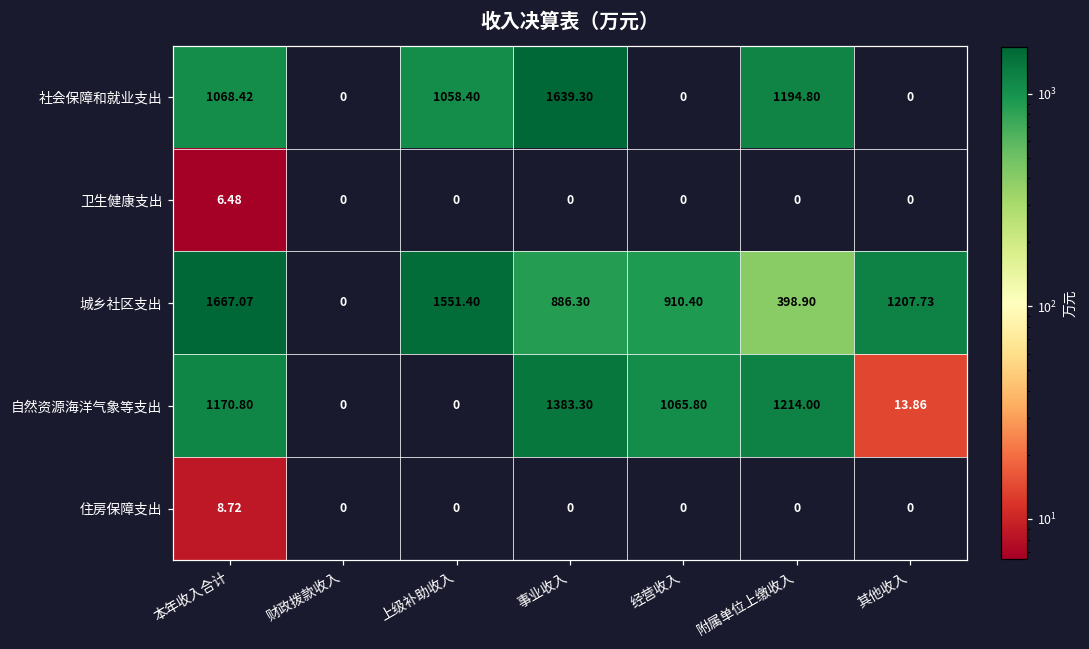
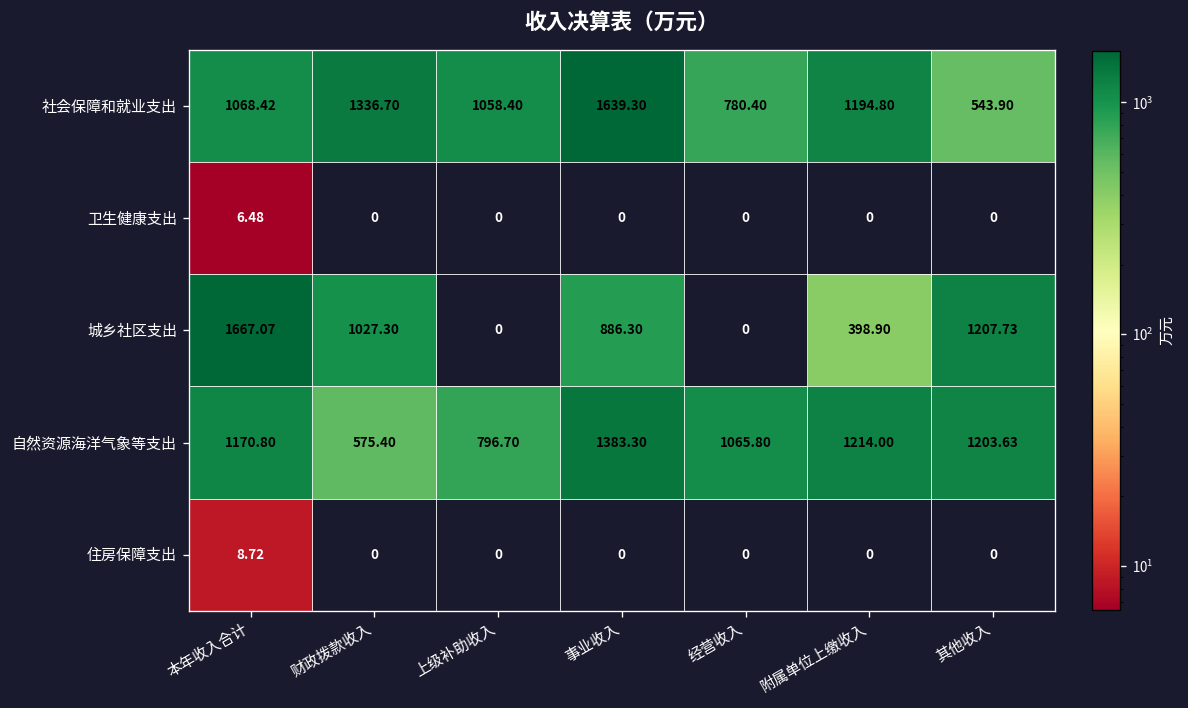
  {
    "社会保障和就业支出": {
      "本年收入合计": 1068.42,
-     "财政拨款收入": 0,
+     "财政拨款收入": 1336.70,
      "上级补助收入": 1058.40,
      "事业收入": 1639.30,
-     "经营收入": 0,
+     "经营收入": 780.40,
      "附属单位上缴收入": 1194.80,
-     "其他收入": 0
+     "其他收入": 543.90
    },
    "卫生健康支出": {
      "本年收入合计": 6.48,
      "财政拨款收入": 0,
      "上级补助收入": 0,
      "事业收入": 0,
      "经营收入": 0,
      "附属单位上缴收入": 0,
      "其他收入": 0
    },
    "城乡社区支出": {
      "本年收入合计": 1667.07,
-     "财政拨款收入": 0,
-     "上级补助收入": 1551.40,
+     "财政拨款收入": 1027.30,
+     "上级补助收入": 0,
      "事业收入": 886.30,
-     "经营收入": 910.40,
+     "经营收入": 0,
      "附属单位上缴收入": 398.90,
      "其他收入": 1207.73
    },
    "自然资源海洋气象等支出": {
      "本年收入合计": 1170.80,
-     "财政拨款收入": 0,
-     "上级补助收入": 0,
+     "财政拨款收入": 575.40,
+     "上级补助收入": 796.70,
      "事业收入": 1383.30,
      "经营收入": 1065.80,
      "附属单位上缴收入": 1214.00,
-     "其他收入": 13.86
+     "其他收入": 1203.63
    },
    "住房保障支出": {
      "本年收入合计": 8.72,
      "财政拨款收入": 0,
      "上级补助收入": 0,
      "事业收入": 0,
      "经营收入": 0,
      "附属单位上缴收入": 0,
      "其他收入": 0
    }
  }
